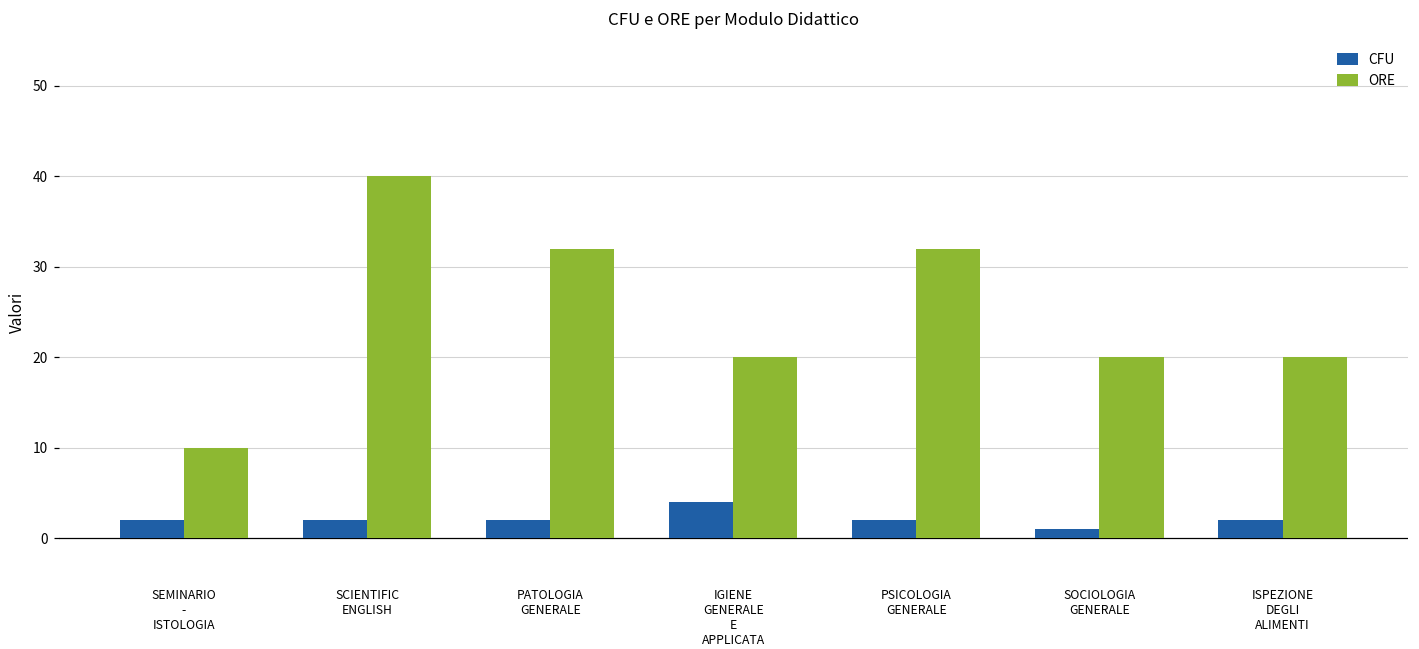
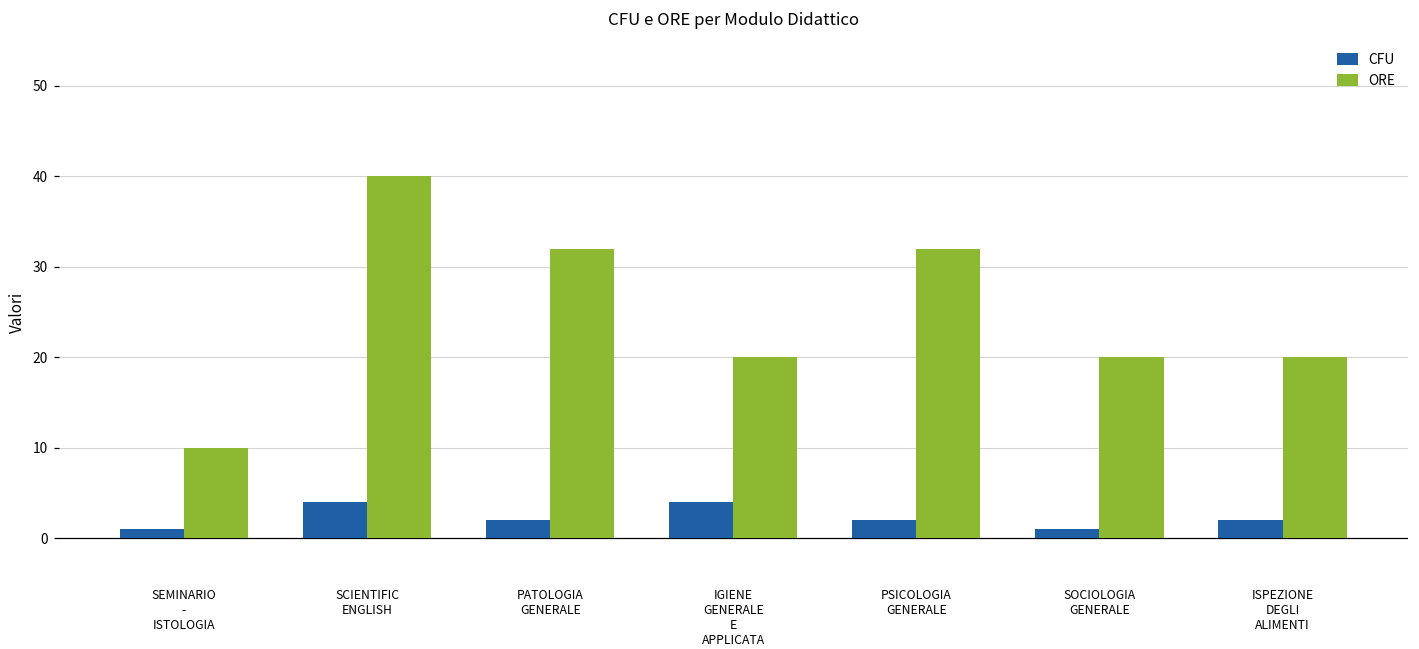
  {
    "CFU": {
-     "SEMINARIO - ISTOLOGIA": 2,
-     "SCIENTIFIC ENGLISH": 2,
+     "SEMINARIO - ISTOLOGIA": 1,
+     "SCIENTIFIC ENGLISH": 4,
      "PATOLOGIA GENERALE": 2,
      "IGIENE GENERALE E APPLICATA": 4,
      "PSICOLOGIA GENERALE": 2,
      "SOCIOLOGIA GENERALE": 1,
      "ISPEZIONE DEGLI ALIMENTI": 2
    },
    "ORE": {
      "SEMINARIO - ISTOLOGIA": 10,
      "SCIENTIFIC ENGLISH": 40,
      "PATOLOGIA GENERALE": 32,
      "IGIENE GENERALE E APPLICATA": 20,
      "PSICOLOGIA GENERALE": 32,
      "SOCIOLOGIA GENERALE": 20,
      "ISPEZIONE DEGLI ALIMENTI": 20
    }
  }
